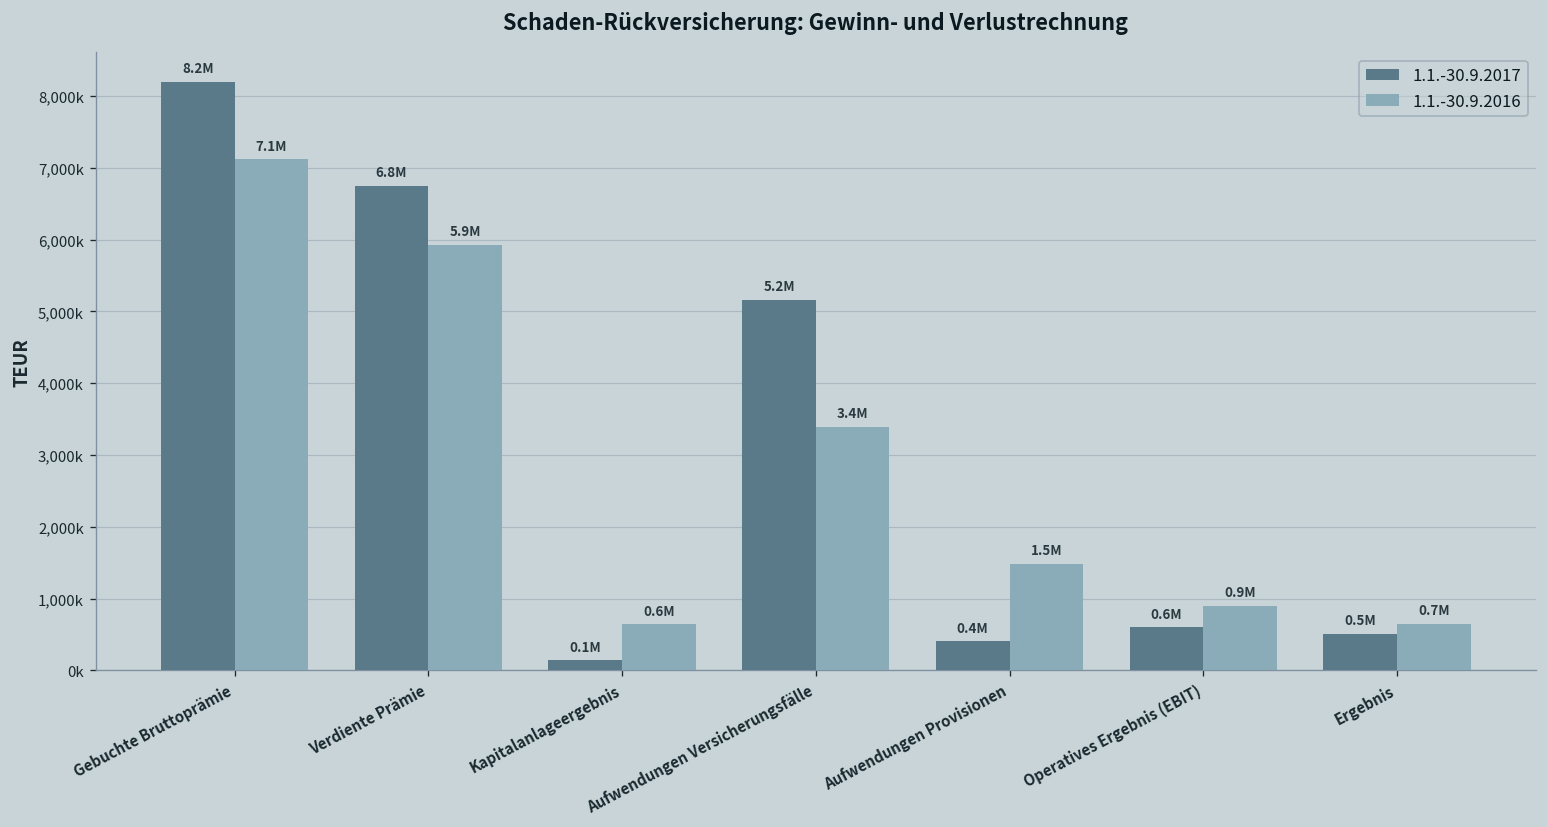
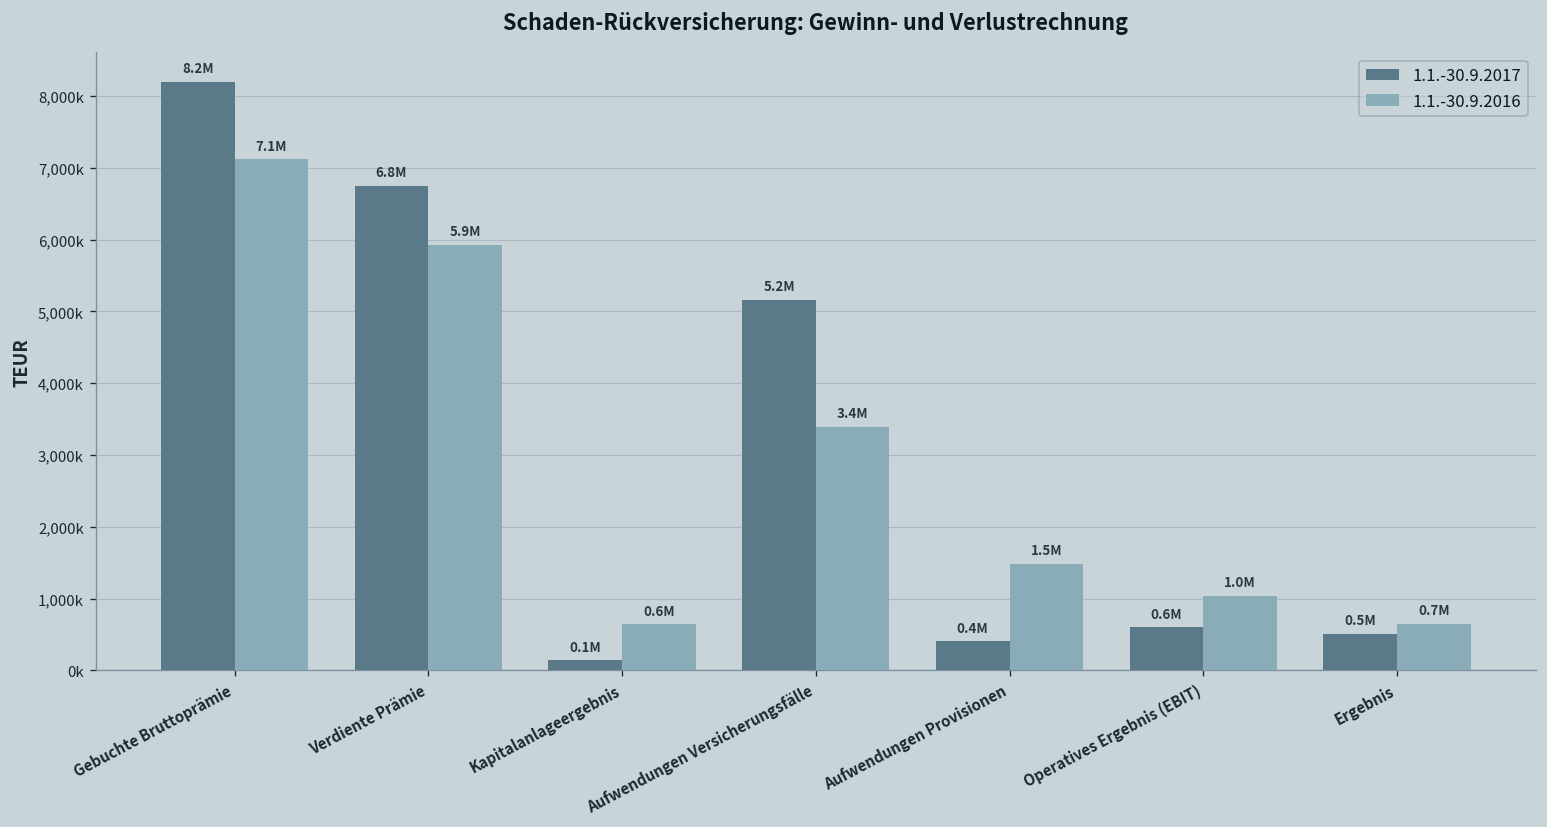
  {
    "1.1.-30.9.2017": {
      "Gebuchte Bruttoprämie": "8.2M",
      "Verdiente Prämie": "6.8M",
      "Kapitalanlageergebnis": "0.1M",
      "Aufwendungen Versicherungsfälle": "5.2M",
      "Aufwendungen Provisionen": "0.4M",
      "Operatives Ergebnis (EBIT)": "0.6M",
      "Ergebnis": "0.5M"
    },
    "1.1.-30.9.2016": {
      "Gebuchte Bruttoprämie": "7.1M",
      "Verdiente Prämie": "5.9M",
      "Kapitalanlageergebnis": "0.6M",
      "Aufwendungen Versicherungsfälle": "3.4M",
      "Aufwendungen Provisionen": "1.5M",
-     "Operatives Ergebnis (EBIT)": "0.9M",
+     "Operatives Ergebnis (EBIT)": "1.0M",
      "Ergebnis": "0.7M"
    }
  }
